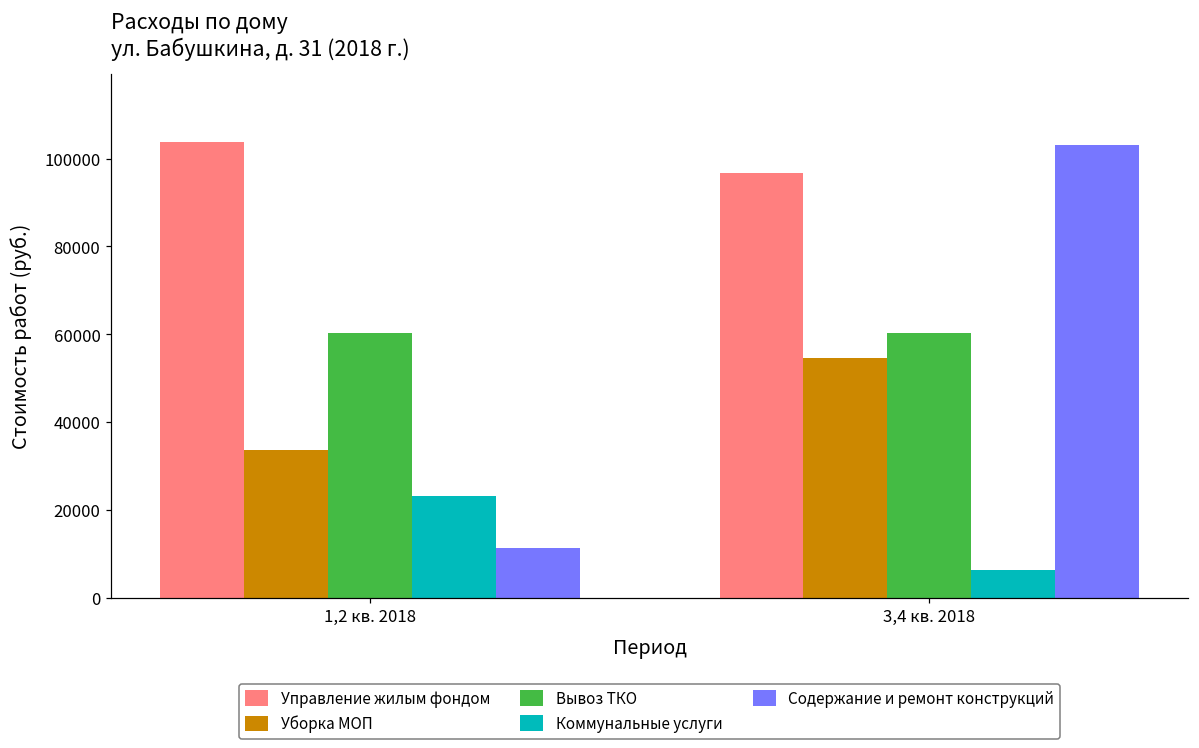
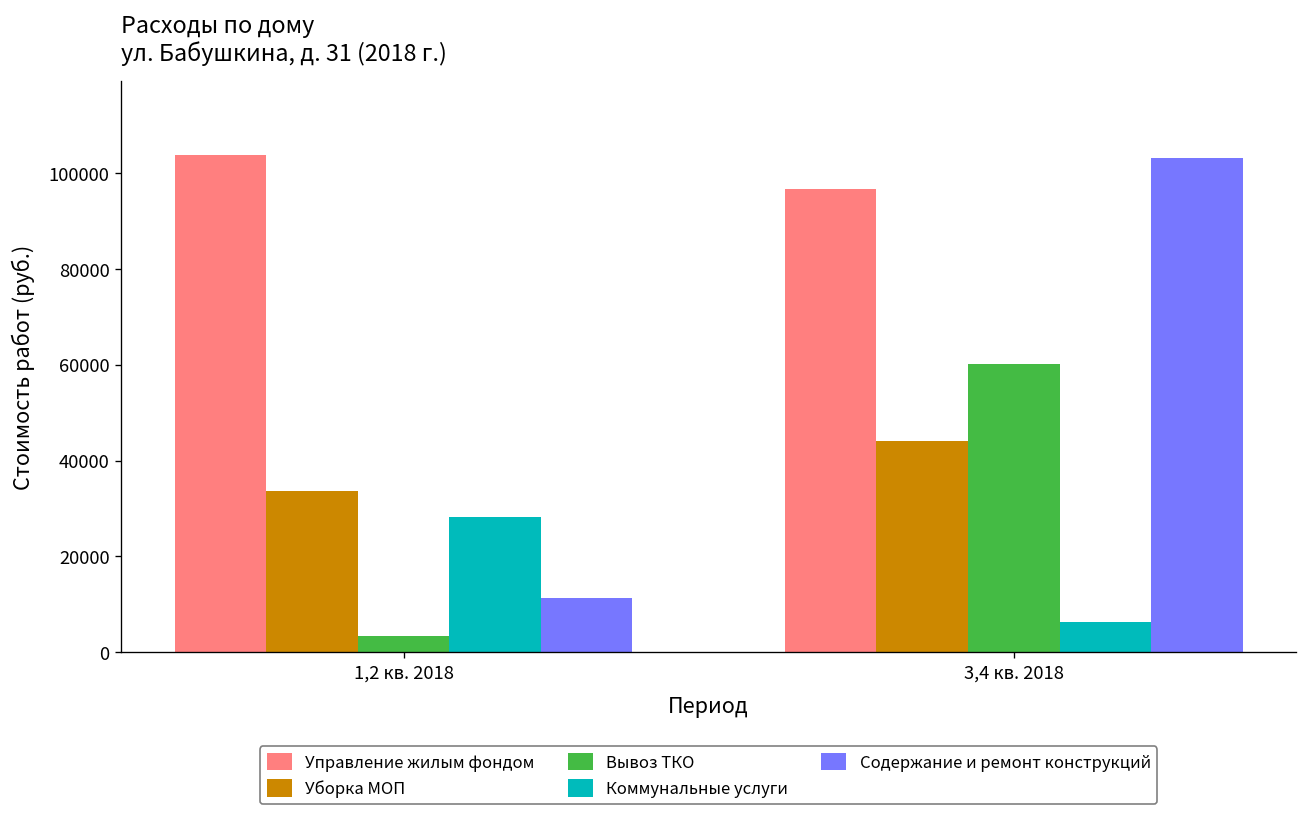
  {
    "Управление жилым фондом": {
      "1,2 кв. 2018": 104000,
      "3,4 кв. 2018": 97000
    },
    "Уборка МОП": {
      "1,2 кв. 2018": 34000,
-     "3,4 кв. 2018": 55000
+     "3,4 кв. 2018": 44000
    },
    "Вывоз ТКО": {
-     "1,2 кв. 2018": 60000,
+     "1,2 кв. 2018": 3000,
      "3,4 кв. 2018": 60000
    },
    "Коммунальные услуги": {
-     "1,2 кв. 2018": 23000,
+     "1,2 кв. 2018": 28000,
      "3,4 кв. 2018": 6000
    },
    "Содержание и ремонт конструкций": {
      "1,2 кв. 2018": 11000,
      "3,4 кв. 2018": 103000
    }
  }
